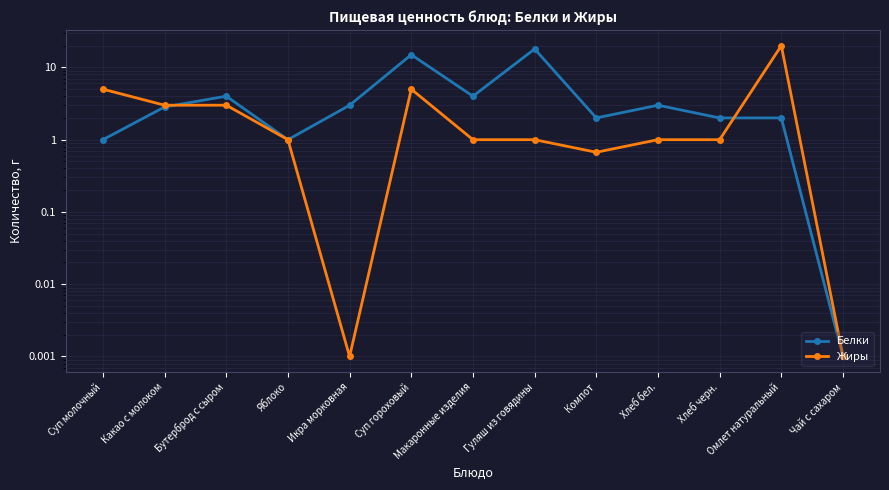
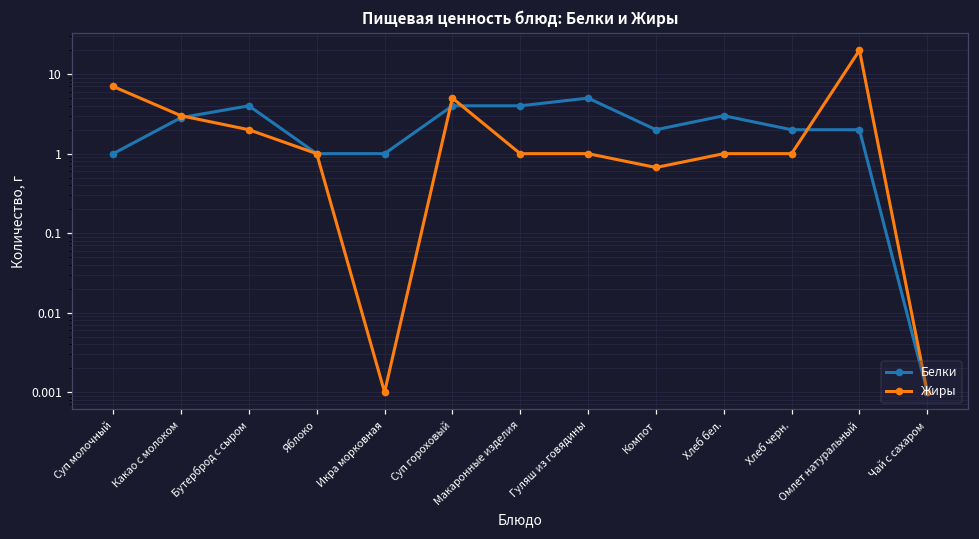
  {
    "Белки": {
      "Суп молочный": 1,
      "Бутерброд с сыром": 4,
-     "Икра морковная": 3,
-     "Суп гороховый": 15,
+     "Икра морковная": 1,
+     "Суп гороховый": 4,
      "Макаронные изделия": 4,
-     "Гуляш из говядины": 18,
+     "Гуляш из говядины": 5,
      "Компот": 2,
      "Хлеб бел.": 3,
      "Хлеб черн.": 2,
      "Омлет натуральный": 2
    },
    "Жиры": {
-     "Суп молочный": 5,
-     "Бутерброд с сыром": 3,
+     "Суп молочный": 7,
+     "Бутерброд с сыром": 2,
      "Икра морковная": 0.0010,
      "Суп гороховый": 5,
      "Макаронные изделия": 1,
      "Гуляш из говядины": 1,
      "Компот": 0.7,
      "Хлеб бел.": 1,
      "Хлеб черн.": 1,
      "Омлет натуральный": 20
    }
  }
